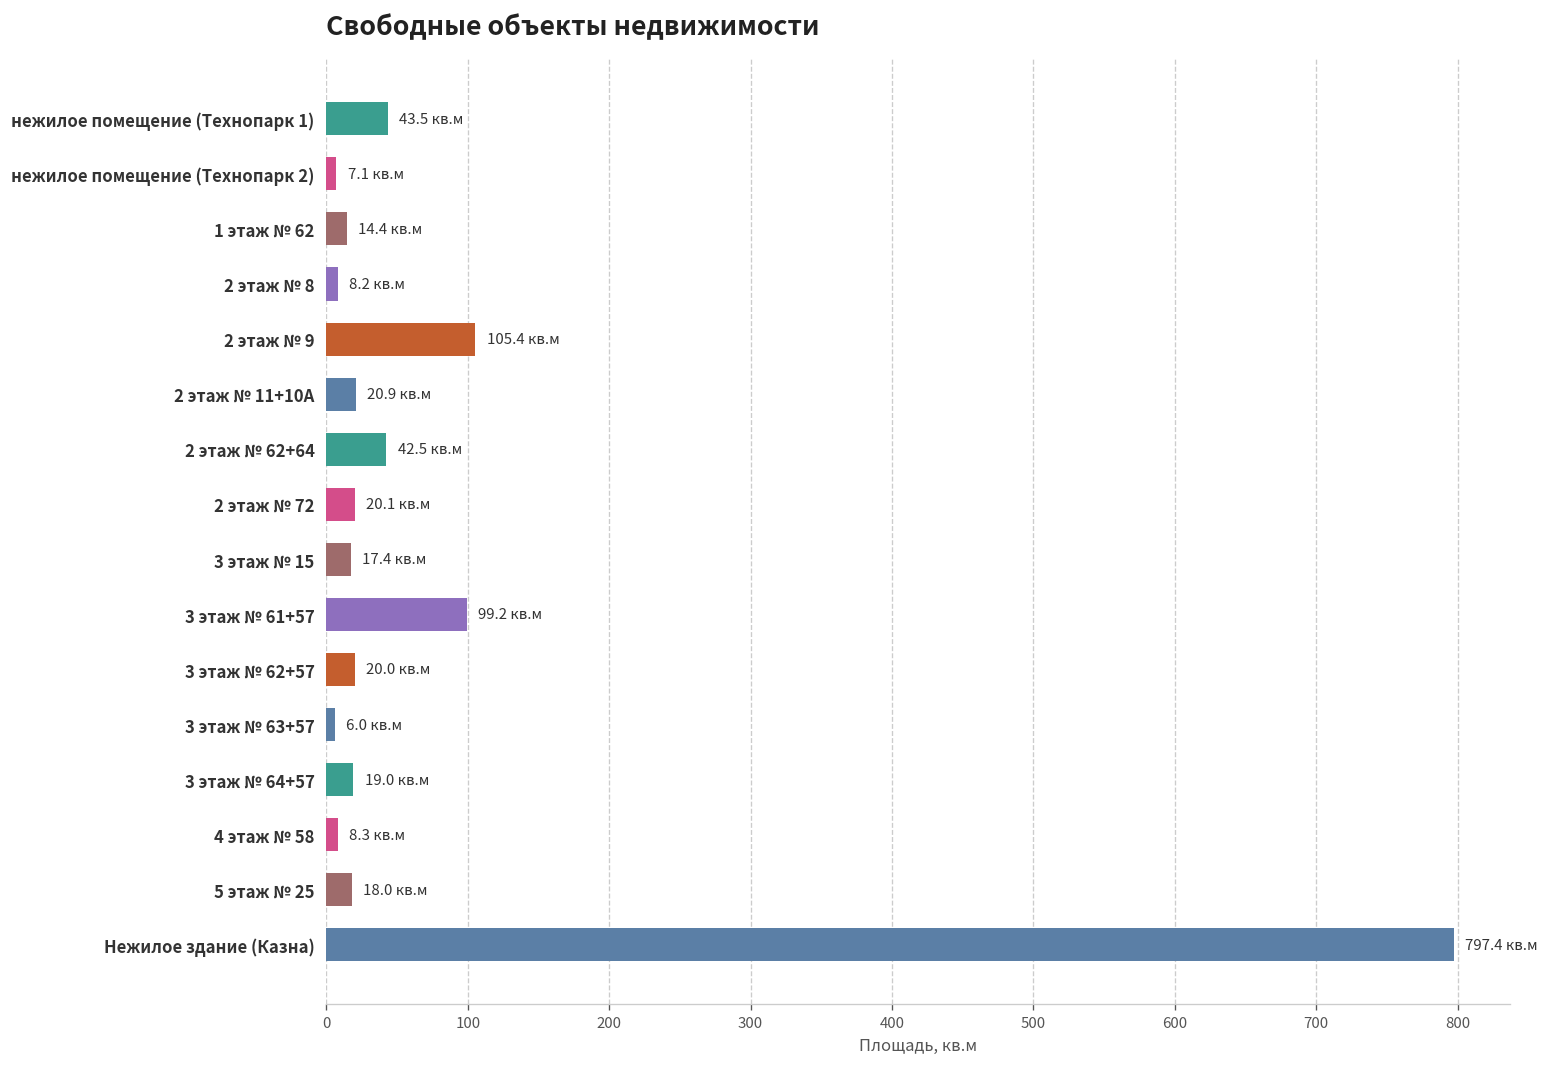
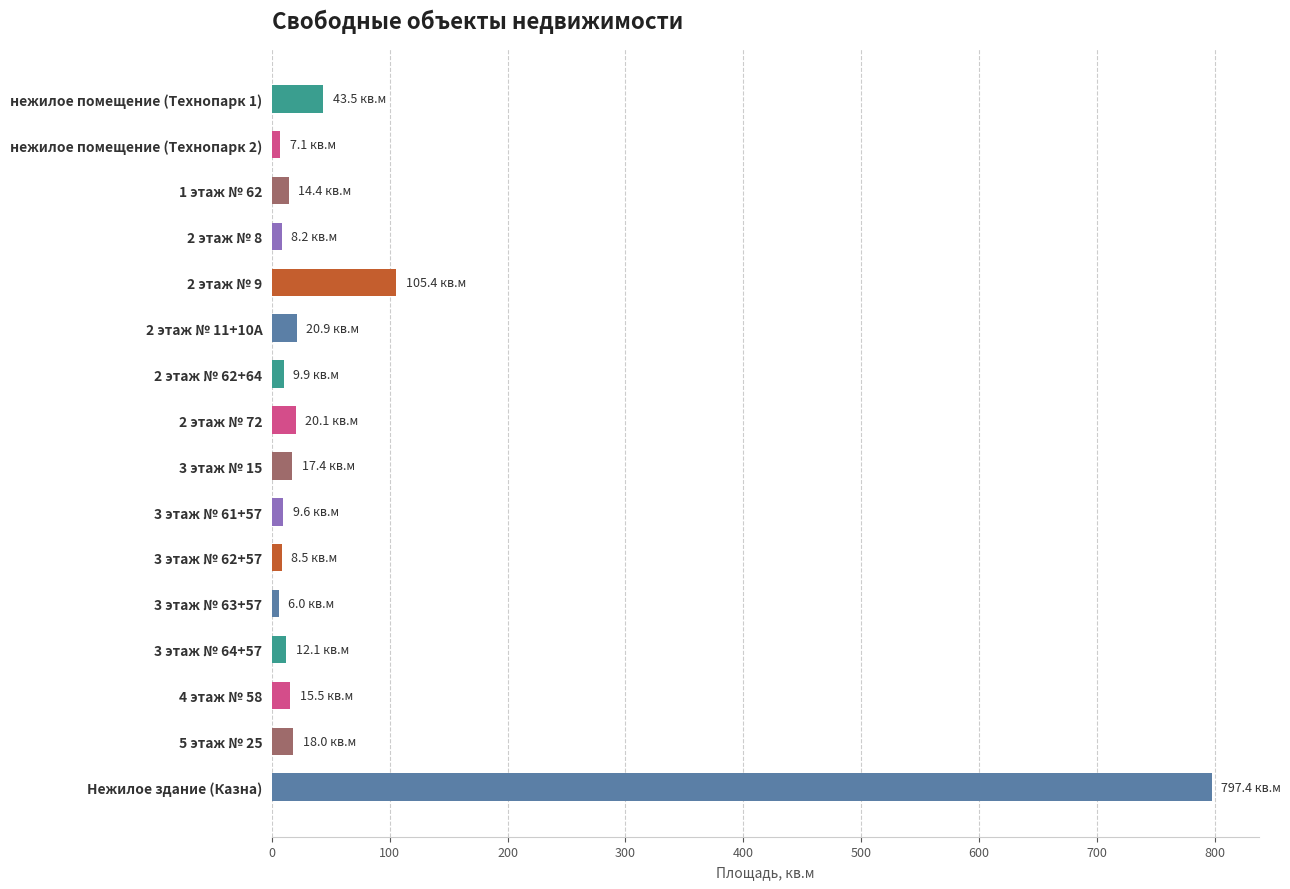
  {
    "нежилое помещение (Технопарк 1)": 43.5,
    "нежилое помещение (Технопарк 2)": 7.1,
    "1 этаж № 62": 14.4,
    "2 этаж № 8": 8.2,
    "2 этаж № 9": 105.4,
    "2 этаж № 11+10А": 20.9,
-   "2 этаж № 62+64": 42.5,
+   "2 этаж № 62+64": 9.9,
    "2 этаж № 72": 20.1,
    "3 этаж № 15": 17.4,
-   "3 этаж № 61+57": 99.2,
-   "3 этаж № 62+57": 20.0,
+   "3 этаж № 61+57": 9.6,
+   "3 этаж № 62+57": 8.5,
    "3 этаж № 63+57": 6.0,
-   "3 этаж № 64+57": 19.0,
-   "4 этаж № 58": 8.3,
+   "3 этаж № 64+57": 12.1,
+   "4 этаж № 58": 15.5,
    "5 этаж № 25": 18.0,
    "Нежилое здание (Казна)": 797.4
  }
